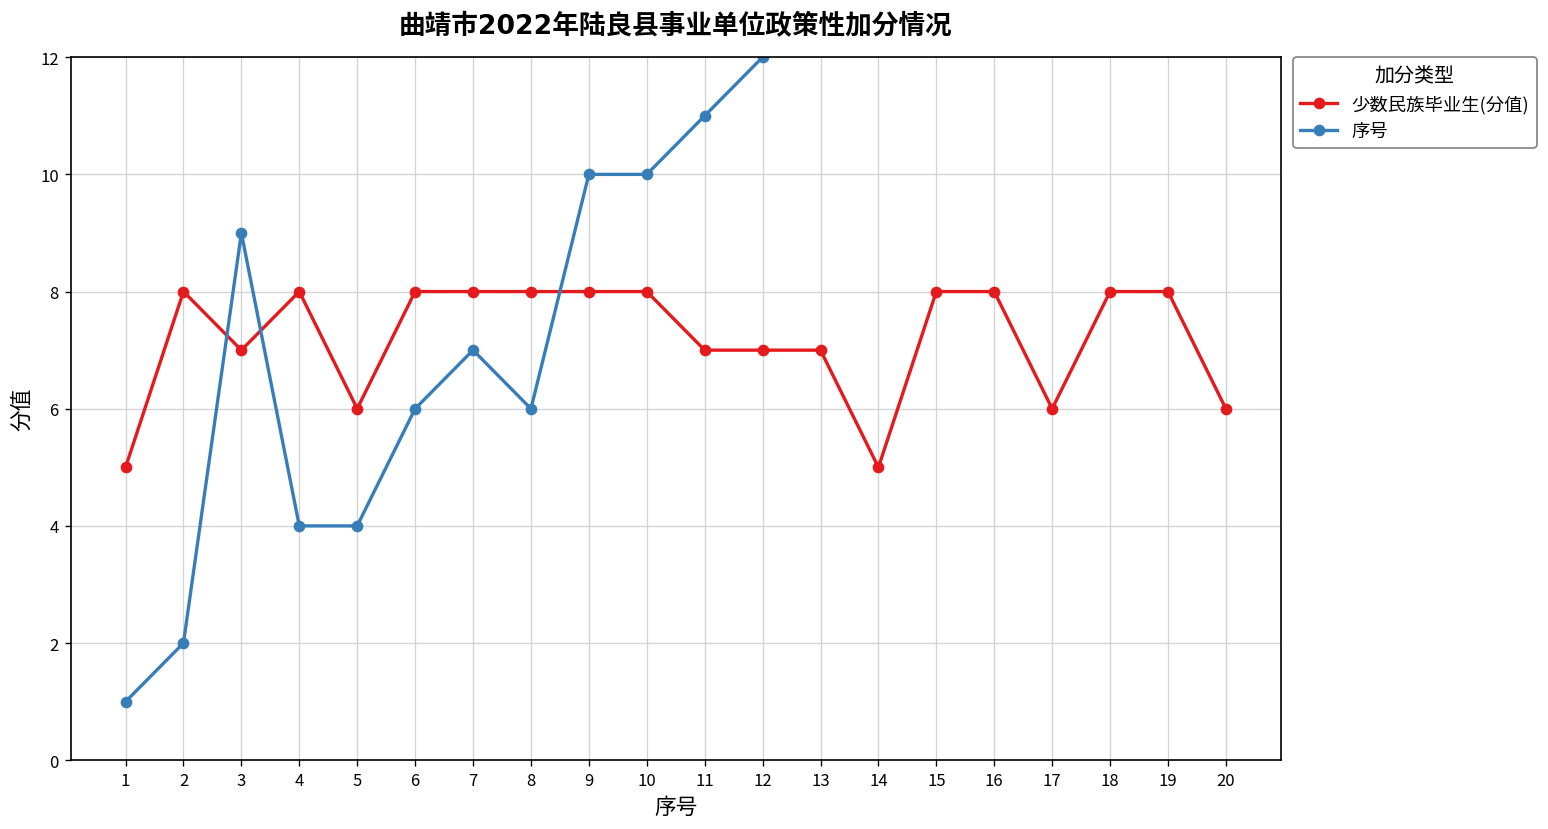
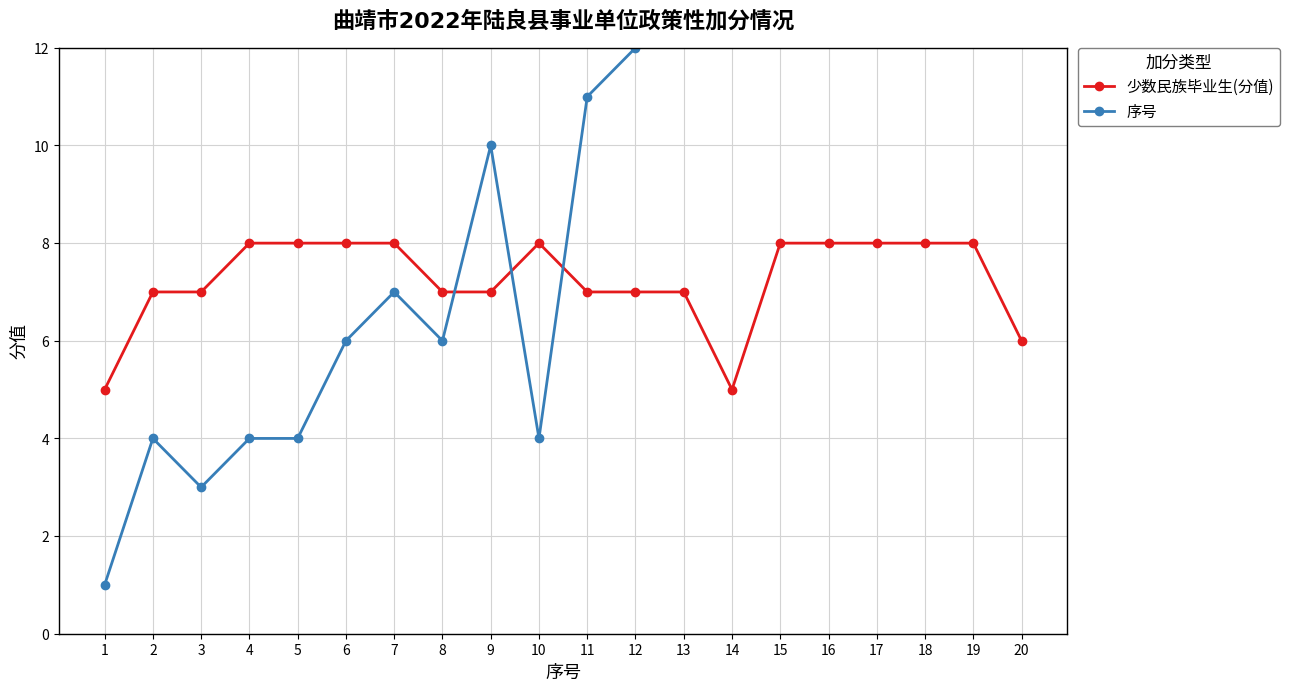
  {
    "少数民族毕业生(分值)": {
      "1": 5,
-     "2": 8,
+     "2": 7,
      "3": 7,
      "4": 8,
-     "5": 6,
+     "5": 8,
      "6": 8,
      "7": 8,
-     "8": 8,
-     "9": 8,
+     "8": 7,
+     "9": 7,
      "10": 8,
      "11": 7,
      "12": 7,
      "13": 7,
      "14": 5,
      "15": 8,
      "16": 8,
-     "17": 6,
+     "17": 8,
      "18": 8,
      "19": 8,
      "20": 6
    },
    "序号": {
      "1": 1,
-     "2": 2,
-     "3": 9,
+     "2": 4,
+     "3": 3,
      "4": 4,
      "5": 4,
      "6": 6,
      "7": 7,
      "8": 6,
      "9": 10,
-     "10": 10,
+     "10": 4,
      "11": 11,
      "12": 12
    }
  }
